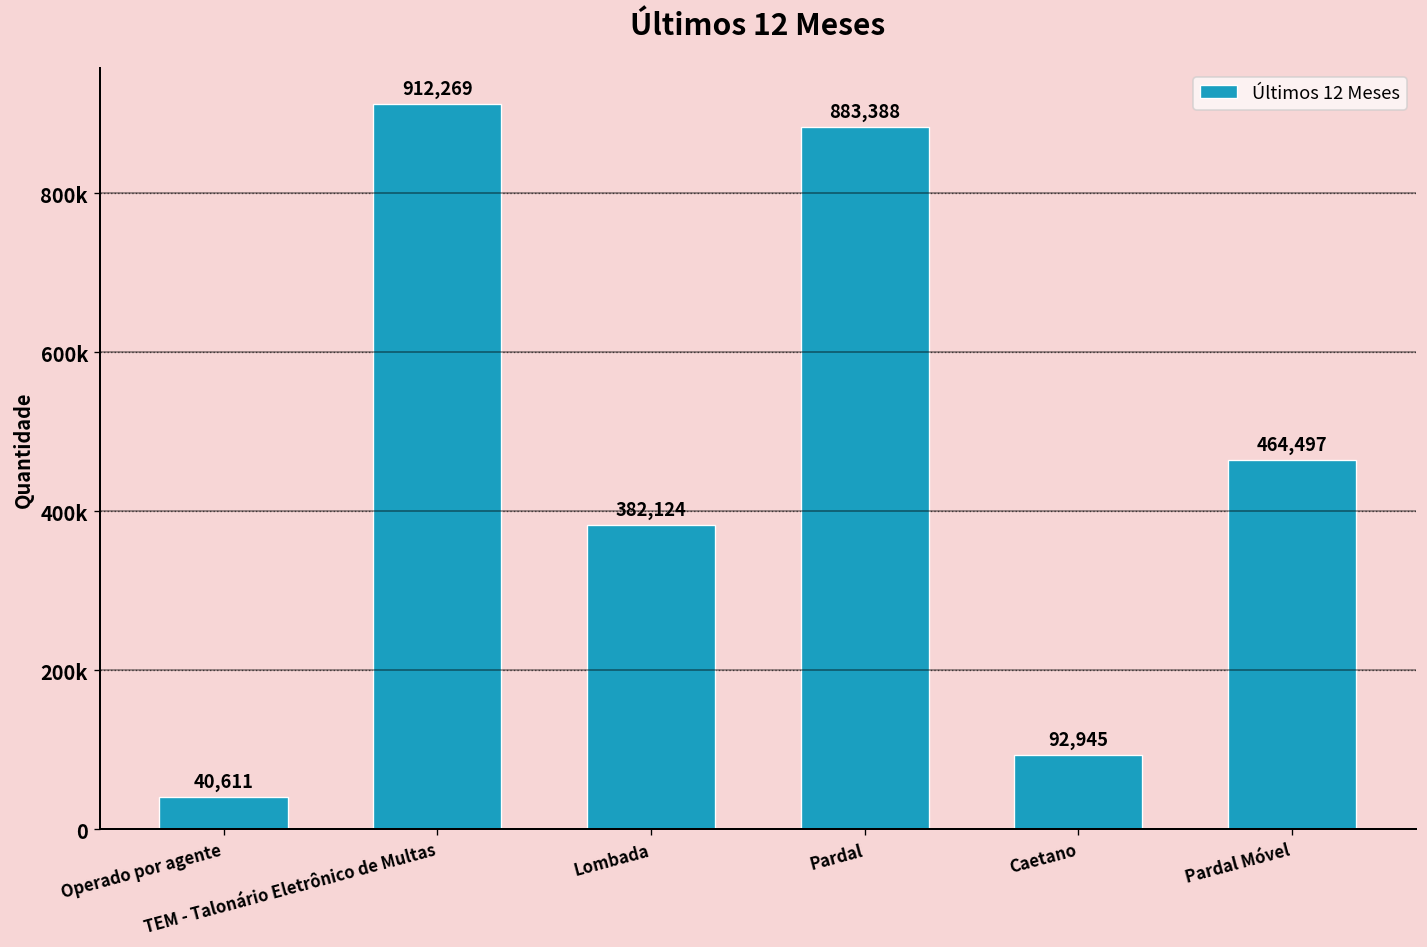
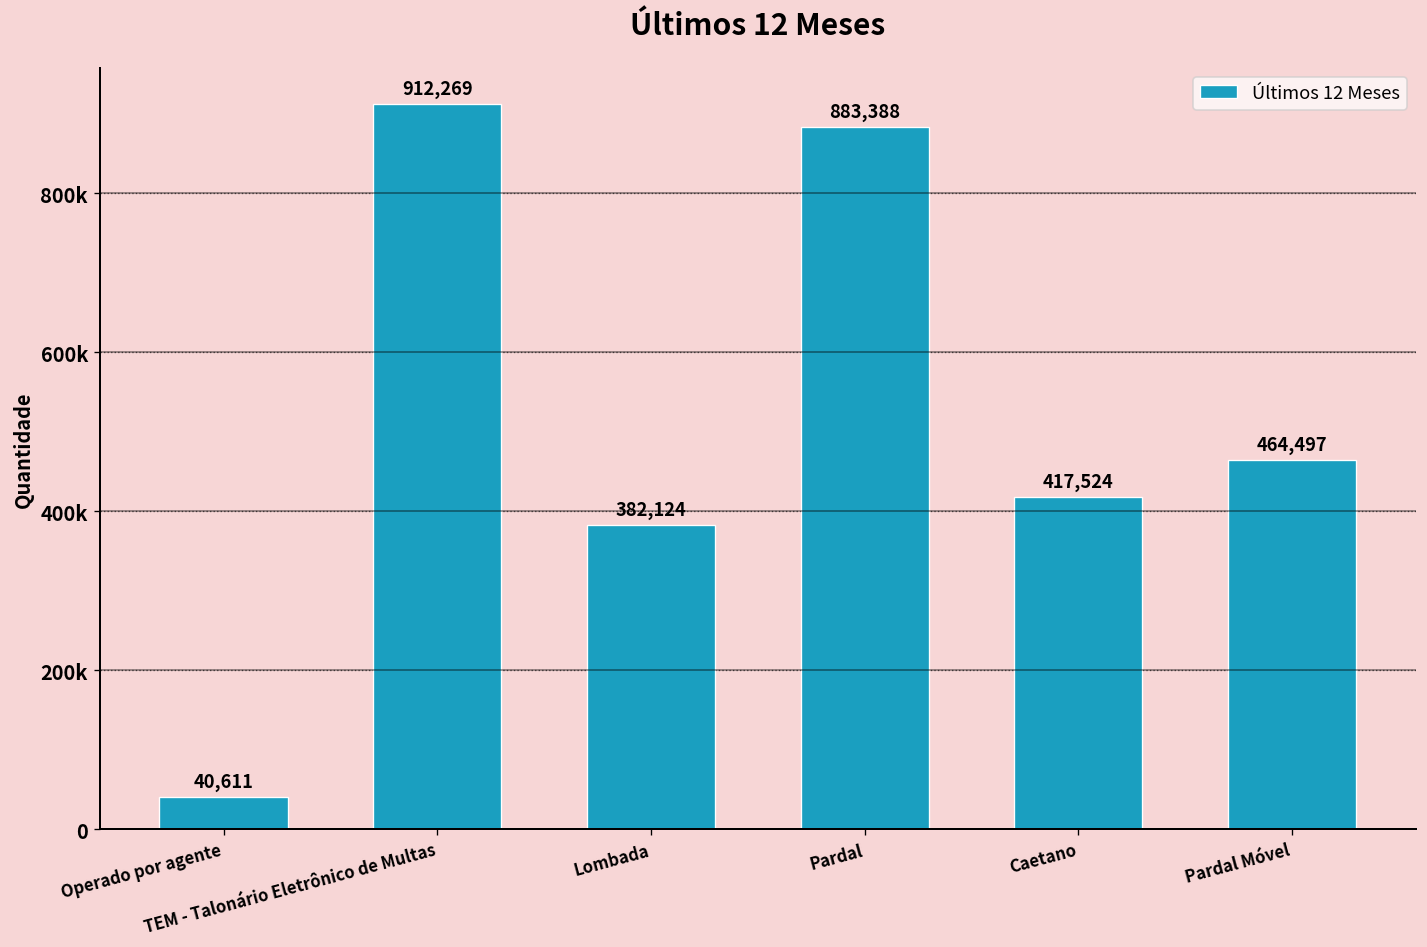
  {
    "Operado por agente": "40,611",
    "TEM - Talonário Eletrônico de Multas": "912,269",
    "Lombada": "382,124",
    "Pardal": "883,388",
-   "Caetano": "92,945",
+   "Caetano": "417,524",
    "Pardal Móvel": "464,497"
  }
